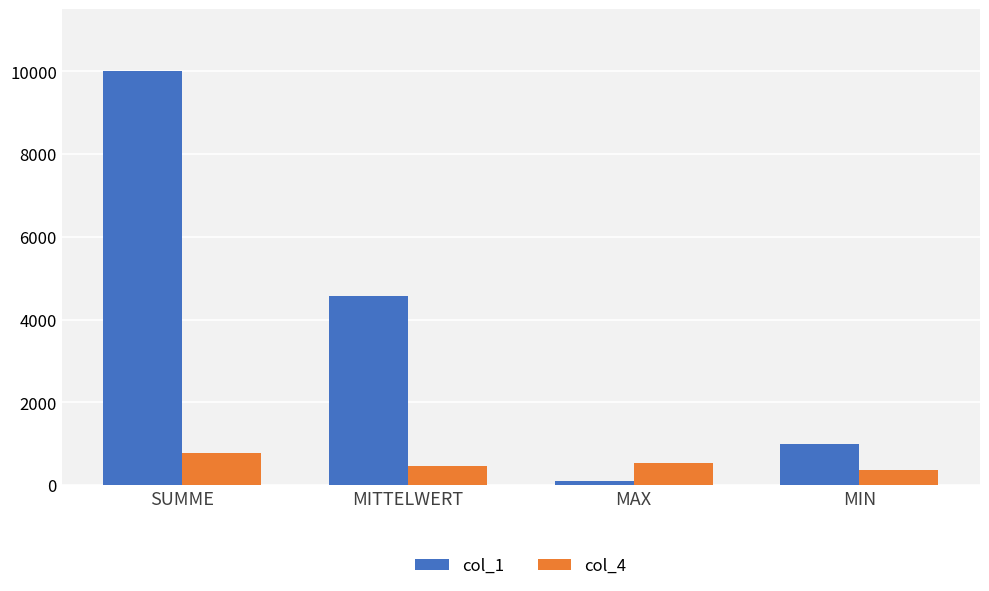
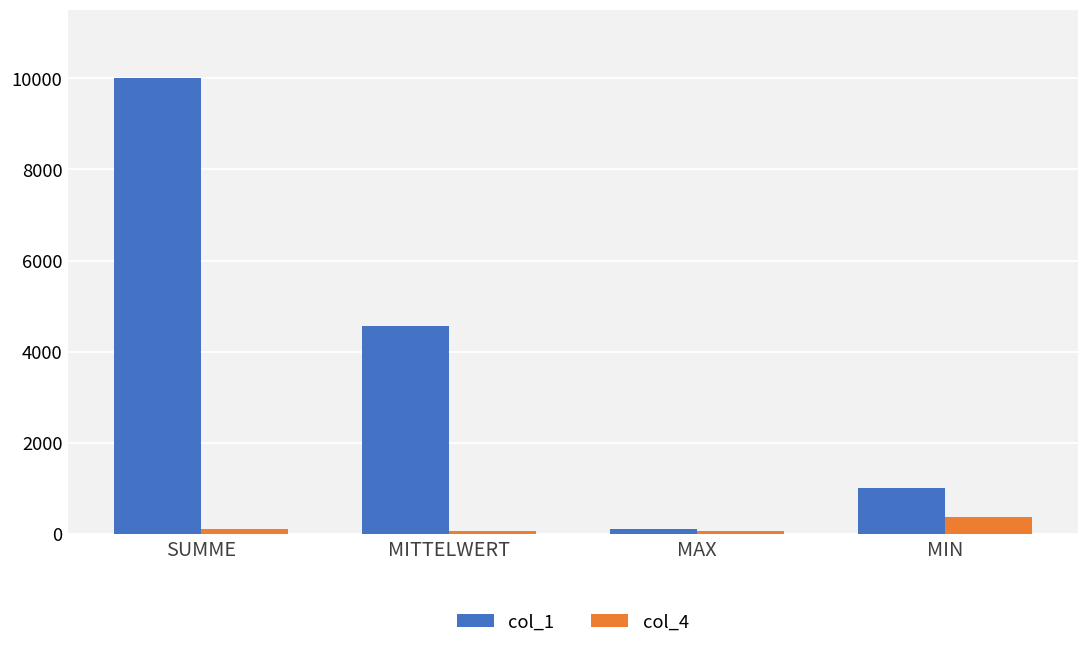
  {
    "col_1": {
      "SUMME": 10000,
      "MITTELWERT": 4600,
      "MAX": 100,
      "MIN": 1000
    },
    "col_4": {
-     "SUMME": 800,
-     "MITTELWERT": 500,
-     "MAX": 500,
+     "SUMME": 100,
+     "MITTELWERT": 100,
+     "MAX": 100,
      "MIN": 400
    }
  }
